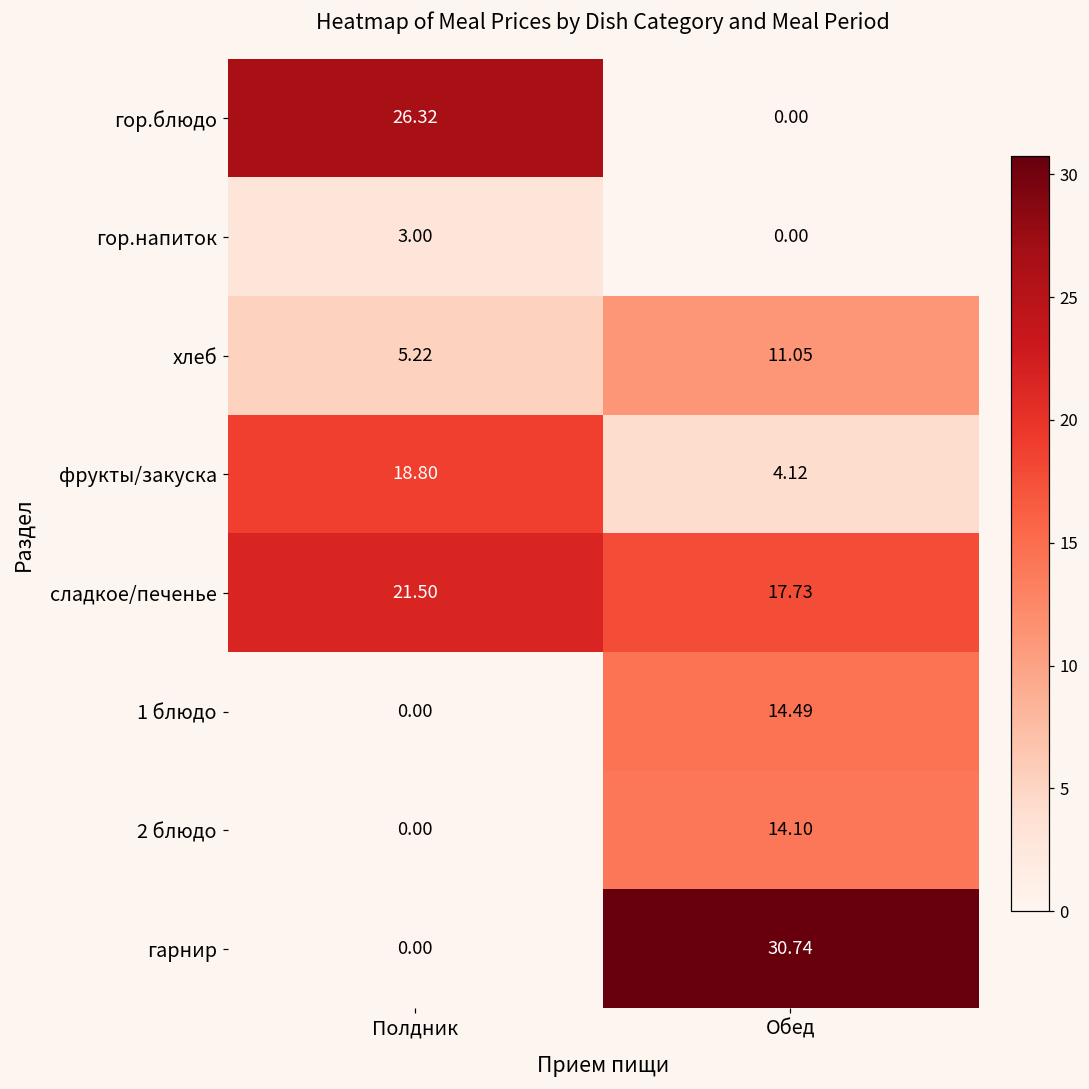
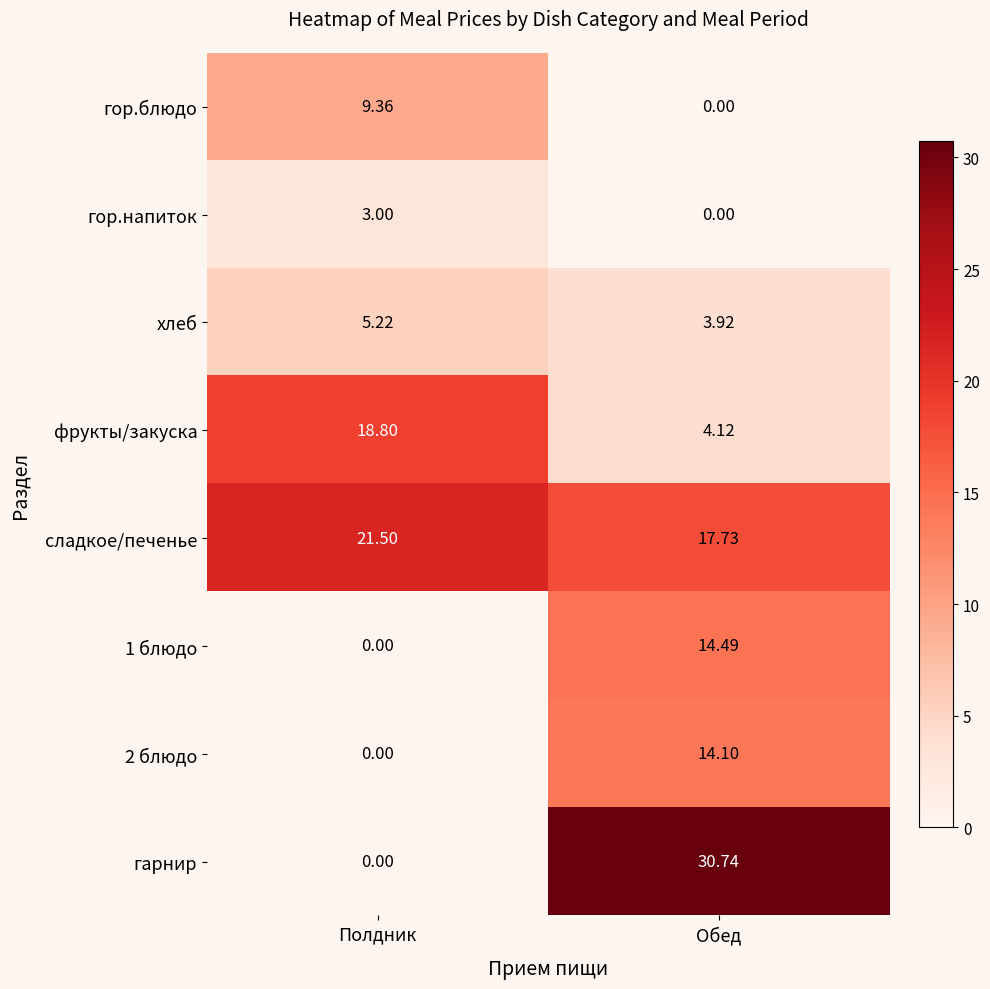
  {
    "гор.блюдо": {
-     "Полдник": 26.32,
+     "Полдник": 9.36,
      "Обед": 0.00
    },
    "гор.напиток": {
      "Полдник": 3.00,
      "Обед": 0.00
    },
    "хлеб": {
      "Полдник": 5.22,
-     "Обед": 11.05
+     "Обед": 3.92
    },
    "фрукты/закуска": {
      "Полдник": 18.80,
      "Обед": 4.12
    },
    "сладкое/печенье": {
      "Полдник": 21.50,
      "Обед": 17.73
    },
    "1 блюдо": {
      "Полдник": 0.00,
      "Обед": 14.49
    },
    "2 блюдо": {
      "Полдник": 0.00,
      "Обед": 14.10
    },
    "гарнир": {
      "Полдник": 0.00,
      "Обед": 30.74
    }
  }
